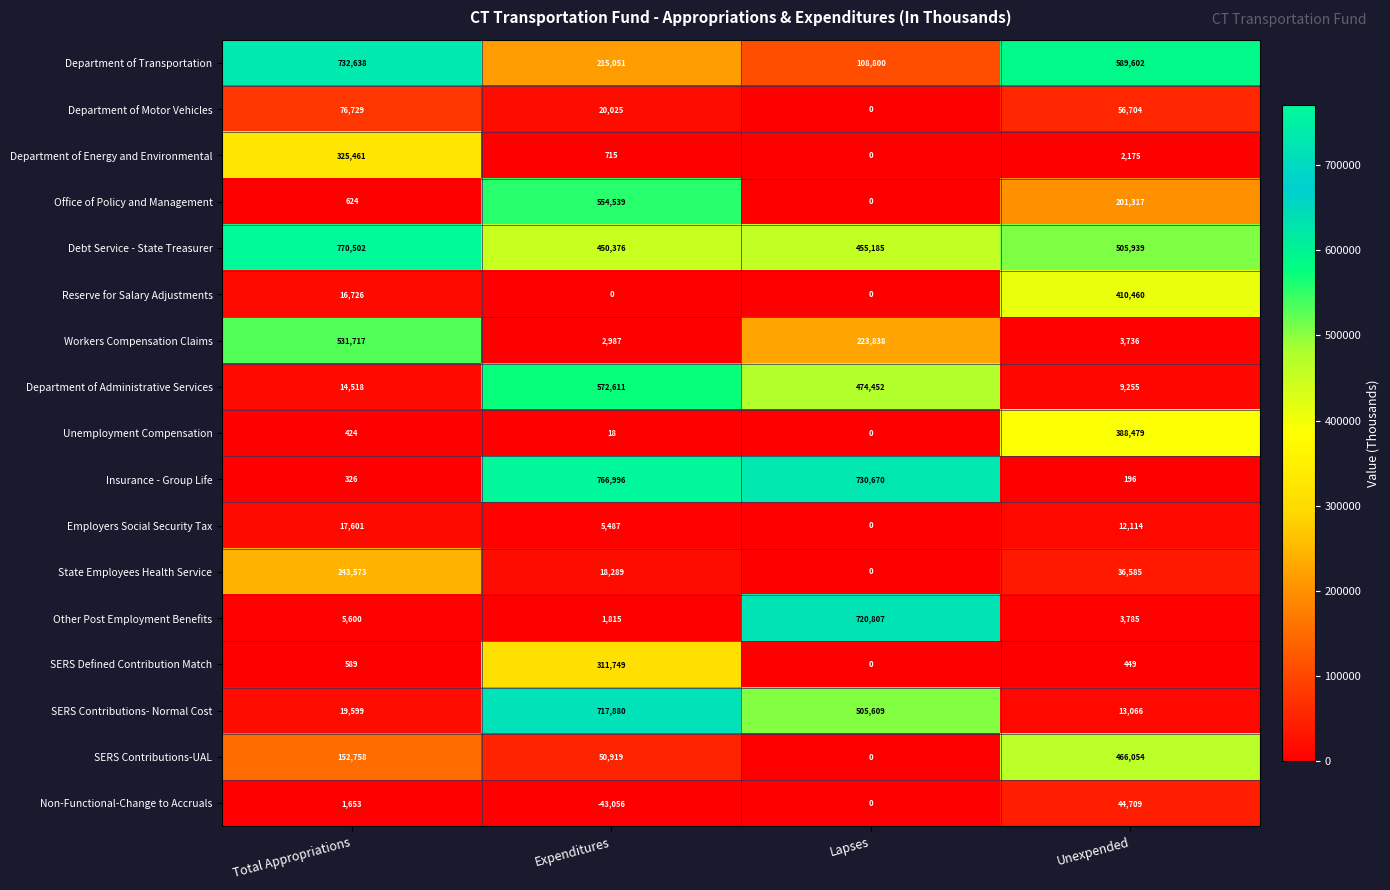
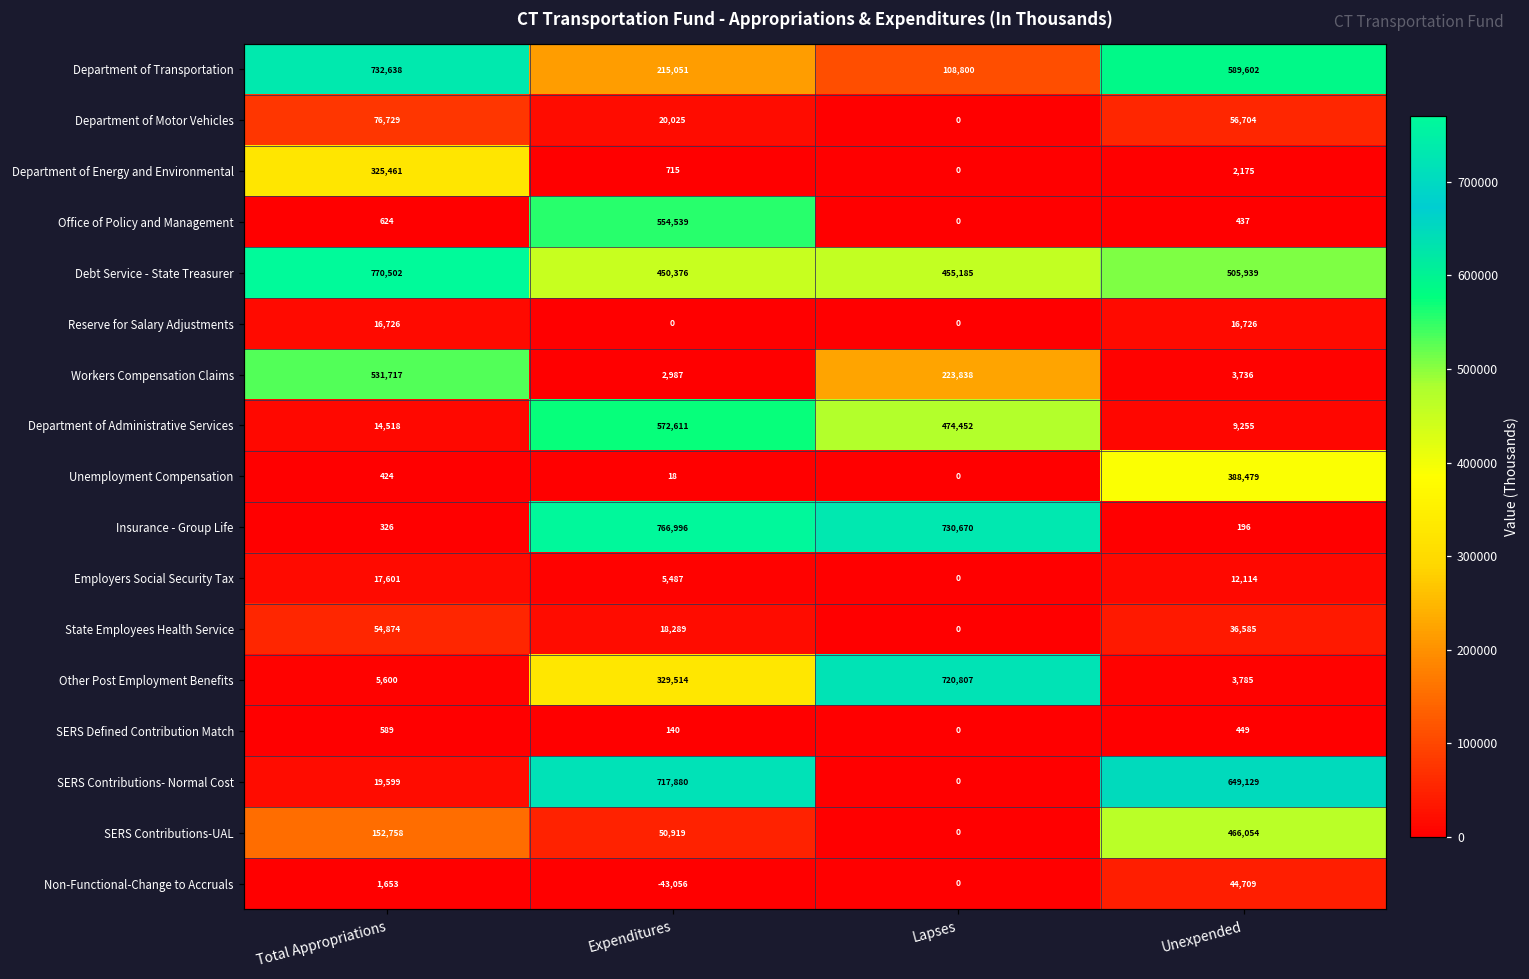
  {
    "Department of Transportation": {
      "Total Appropriations": "732,638",
      "Expenditures": "215,051",
      "Lapses": "108,800",
      "Unexpended": "589,602"
    },
    "Department of Motor Vehicles": {
      "Total Appropriations": "76,729",
      "Expenditures": "20,025",
      "Lapses": "0",
      "Unexpended": "56,704"
    },
    "Department of Energy and Environmental": {
      "Total Appropriations": "325,461",
      "Expenditures": "715",
      "Lapses": "0",
      "Unexpended": "2,175"
    },
    "Office of Policy and Management": {
      "Total Appropriations": "624",
      "Expenditures": "554,539",
      "Lapses": "0",
-     "Unexpended": "201,317"
+     "Unexpended": "437"
    },
    "Debt Service - State Treasurer": {
      "Total Appropriations": "770,502",
      "Expenditures": "450,376",
      "Lapses": "455,185",
      "Unexpended": "505,939"
    },
    "Reserve for Salary Adjustments": {
      "Total Appropriations": "16,726",
      "Expenditures": "0",
      "Lapses": "0",
-     "Unexpended": "410,460"
+     "Unexpended": "16,726"
    },
    "Workers Compensation Claims": {
      "Total Appropriations": "531,717",
      "Expenditures": "2,987",
      "Lapses": "223,838",
      "Unexpended": "3,736"
    },
    "Department of Administrative Services": {
      "Total Appropriations": "14,518",
      "Expenditures": "572,611",
      "Lapses": "474,452",
      "Unexpended": "9,255"
    },
    "Unemployment Compensation": {
      "Total Appropriations": "424",
      "Expenditures": "18",
      "Lapses": "0",
      "Unexpended": "388,479"
    },
    "Insurance - Group Life": {
      "Total Appropriations": "326",
      "Expenditures": "766,996",
      "Lapses": "730,670",
      "Unexpended": "196"
    },
    "Employers Social Security Tax": {
      "Total Appropriations": "17,601",
      "Expenditures": "5,487",
      "Lapses": "0",
      "Unexpended": "12,114"
    },
    "State Employees Health Service": {
-     "Total Appropriations": "243,573",
+     "Total Appropriations": "54,874",
      "Expenditures": "18,289",
      "Lapses": "0",
      "Unexpended": "36,585"
    },
    "Other Post Employment Benefits": {
      "Total Appropriations": "5,600",
-     "Expenditures": "1,815",
+     "Expenditures": "329,514",
      "Lapses": "720,807",
      "Unexpended": "3,785"
    },
    "SERS Defined Contribution Match": {
      "Total Appropriations": "589",
-     "Expenditures": "311,749",
+     "Expenditures": "140",
      "Lapses": "0",
      "Unexpended": "449"
    },
    "SERS Contributions- Normal Cost": {
      "Total Appropriations": "19,599",
      "Expenditures": "717,880",
-     "Lapses": "505,609",
-     "Unexpended": "13,066"
+     "Lapses": "0",
+     "Unexpended": "649,129"
    },
    "SERS Contributions-UAL": {
      "Total Appropriations": "152,758",
      "Expenditures": "50,919",
      "Lapses": "0",
      "Unexpended": "466,054"
    },
    "Non-Functional-Change to Accruals": {
      "Total Appropriations": "1,653",
      "Expenditures": "-43,056",
      "Lapses": "0",
      "Unexpended": "44,709"
    }
  }
